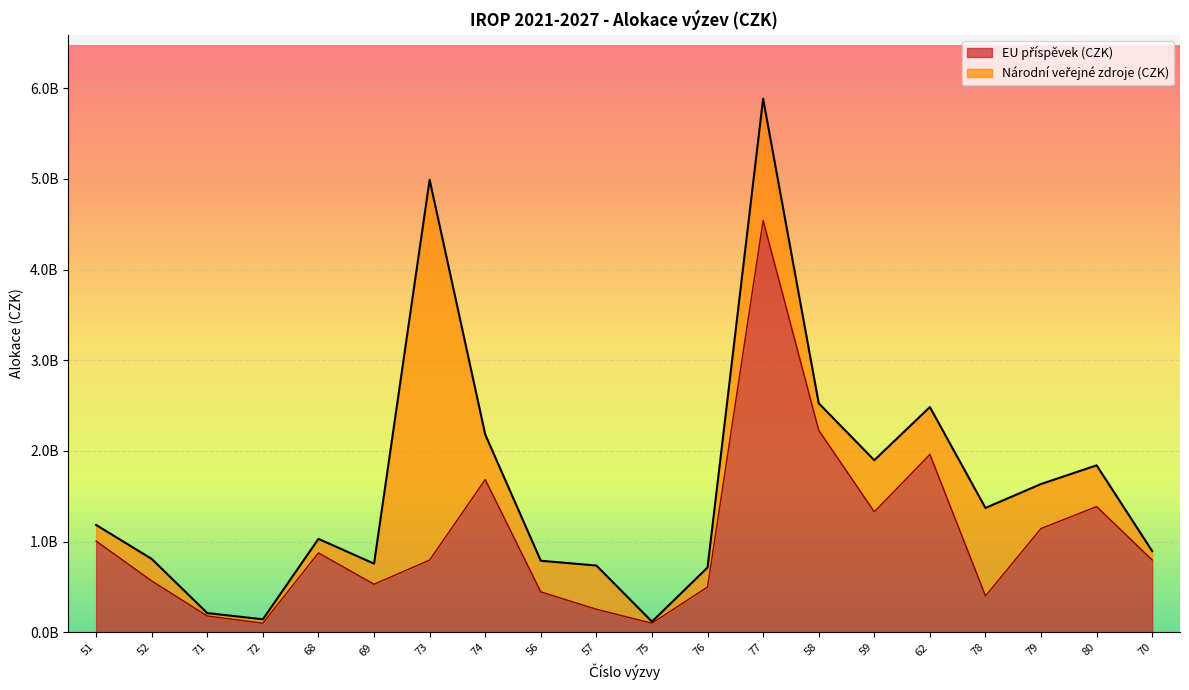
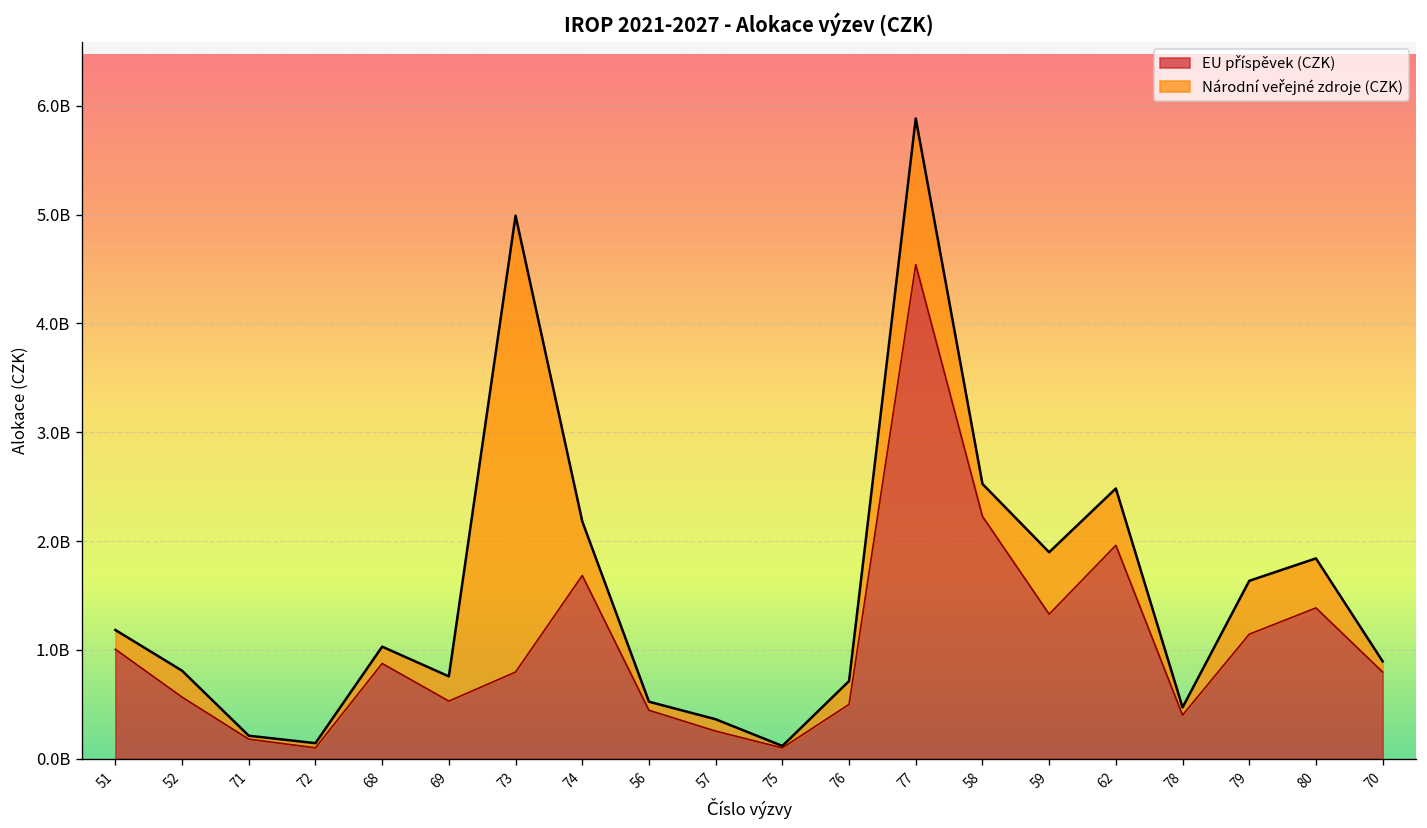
  {
    "EU příspěvek (CZK)": {
      "51": 1000000000,
      "52": 600000000,
      "71": 200000000,
      "72": 100000000,
      "68": 900000000,
      "69": 500000000,
      "73": 800000000,
      "74": 1700000000,
      "56": 400000000,
      "57": 300000000,
      "76": 500000000,
      "77": 4500000000,
      "58": 2200000000,
      "59": 1300000000,
      "62": 2000000000,
      "78": 400000000,
      "79": 1100000000,
      "80": 1400000000,
      "70": 800000000
    },
    "Národní veřejné zdroje (CZK)": {
      "51": 200000000,
      "52": 200000000,
      "71": 0,
      "72": 0,
      "68": 200000000,
      "69": 200000000,
      "73": 4200000000,
      "74": 500000000,
-     "56": 300000000,
-     "57": 500000000,
+     "56": 100000000,
+     "57": 100000000,
      "76": 200000000,
      "77": 1300000000,
      "58": 300000000,
      "59": 600000000,
      "62": 500000000,
-     "78": 1000000000,
+     "78": 100000000,
      "79": 500000000,
      "80": 500000000,
      "70": 100000000
    }
  }
